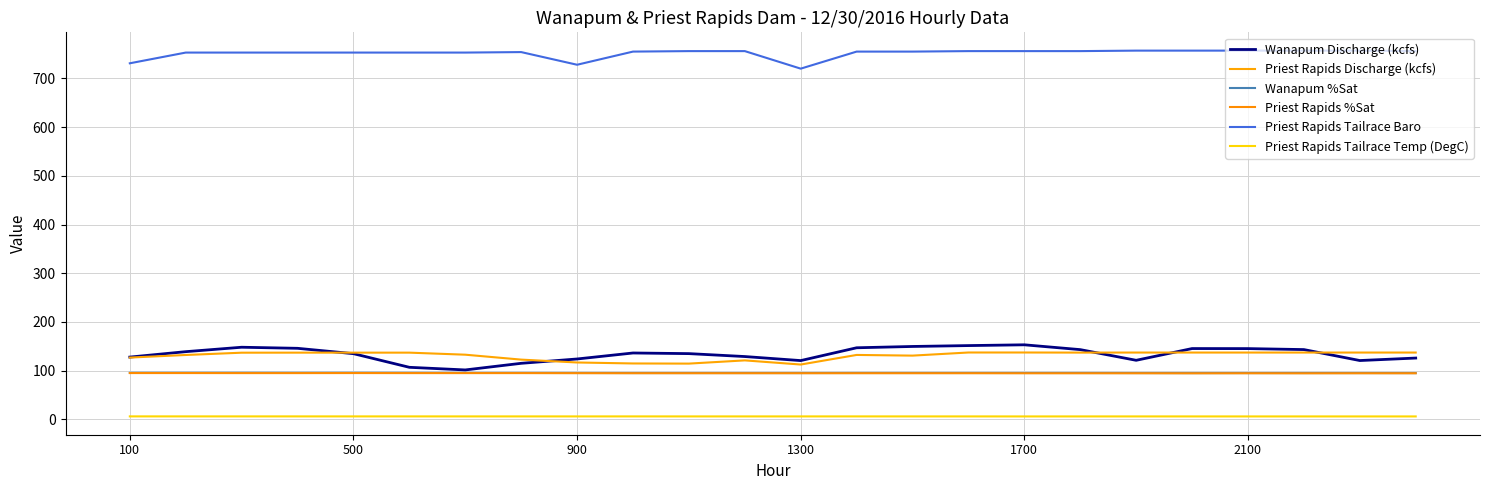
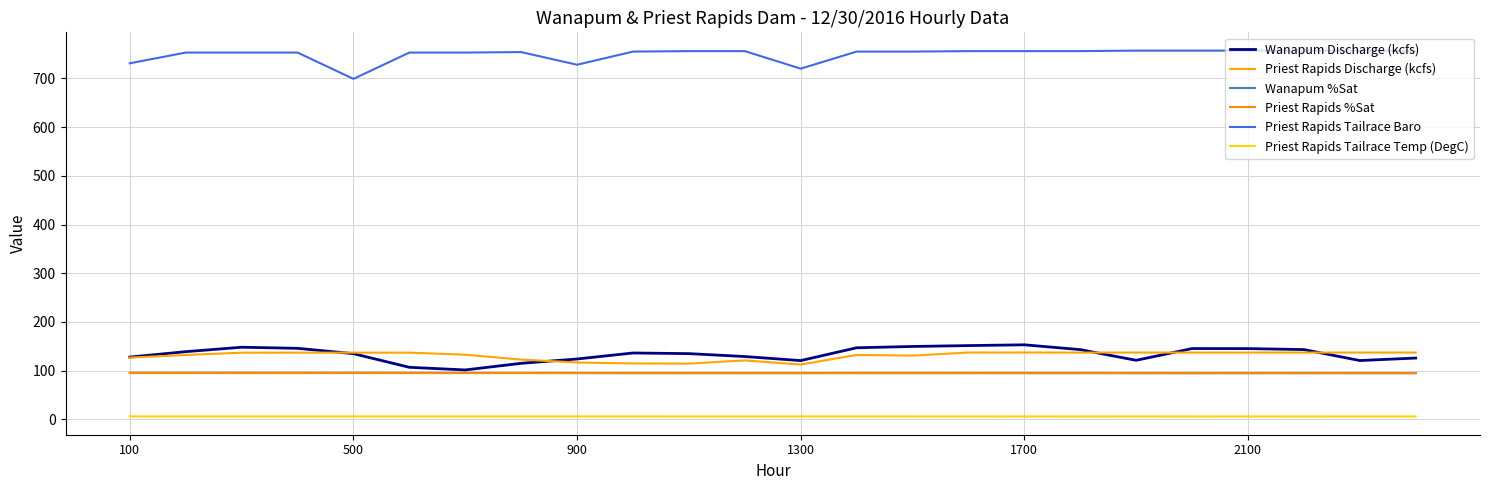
  {
    "Wanapum Discharge (kcfs)": {
      "900": 120,
      "1300": 120,
      "1700": 150,
      "2100": 150
    },
    "Priest Rapids Tailrace Baro": {
      "100": 730,
-     "500": 750,
+     "500": 700,
      "900": 730,
      "1300": 720,
      "1700": 760
    }
  }
